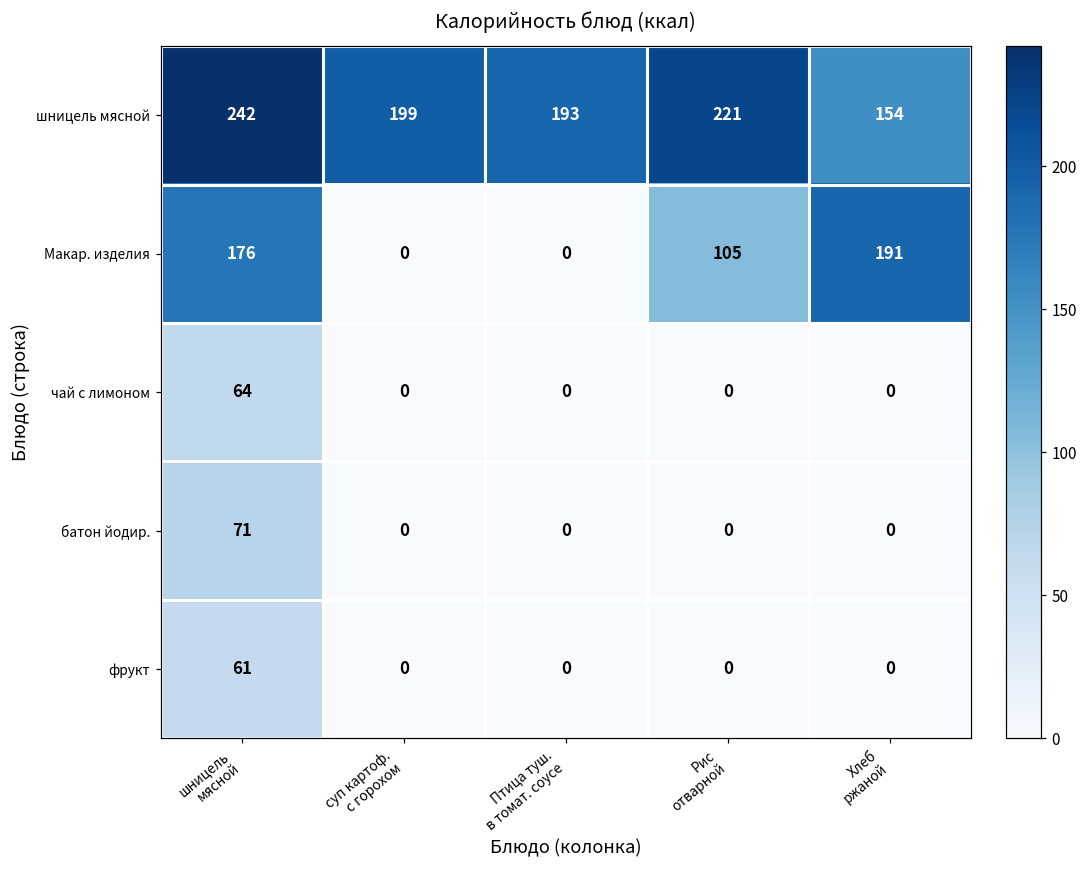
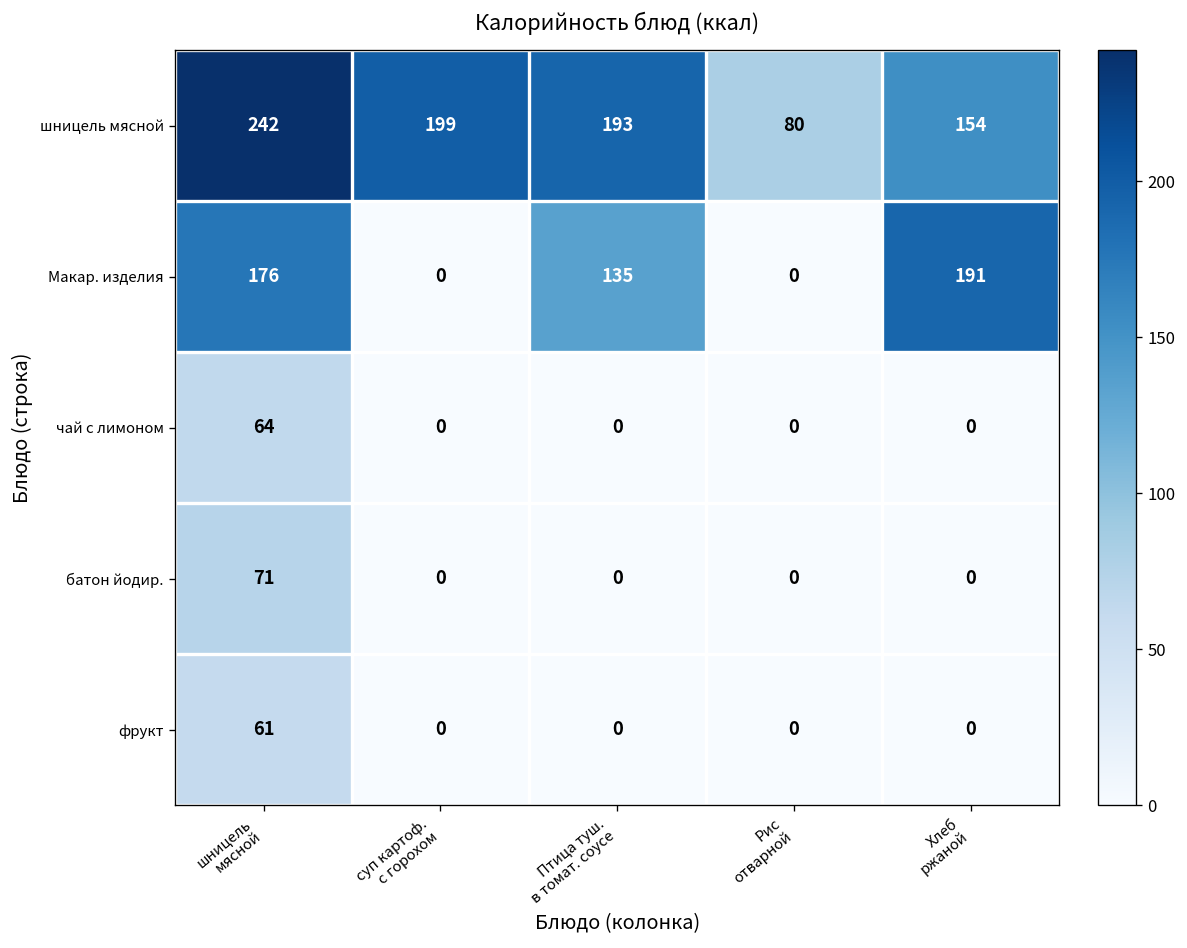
  {
    "шницель мясной": {
      "шницель мясной": 242,
      "суп картоф. с горохом": 199,
      "Птица туш. в томат. соусе": 193,
-     "Рис отварной": 221,
+     "Рис отварной": 80,
      "Хлеб ржаной": 154
    },
    "Макар. изделия": {
      "шницель мясной": 176,
      "суп картоф. с горохом": 0,
-     "Птица туш. в томат. соусе": 0,
-     "Рис отварной": 105,
+     "Птица туш. в томат. соусе": 135,
+     "Рис отварной": 0,
      "Хлеб ржаной": 191
    },
    "чай с лимоном": {
      "шницель мясной": 64,
      "суп картоф. с горохом": 0,
      "Птица туш. в томат. соусе": 0,
      "Рис отварной": 0,
      "Хлеб ржаной": 0
    },
    "батон йодир.": {
      "шницель мясной": 71,
      "суп картоф. с горохом": 0,
      "Птица туш. в томат. соусе": 0,
      "Рис отварной": 0,
      "Хлеб ржаной": 0
    },
    "фрукт": {
      "шницель мясной": 61,
      "суп картоф. с горохом": 0,
      "Птица туш. в томат. соусе": 0,
      "Рис отварной": 0,
      "Хлеб ржаной": 0
    }
  }
